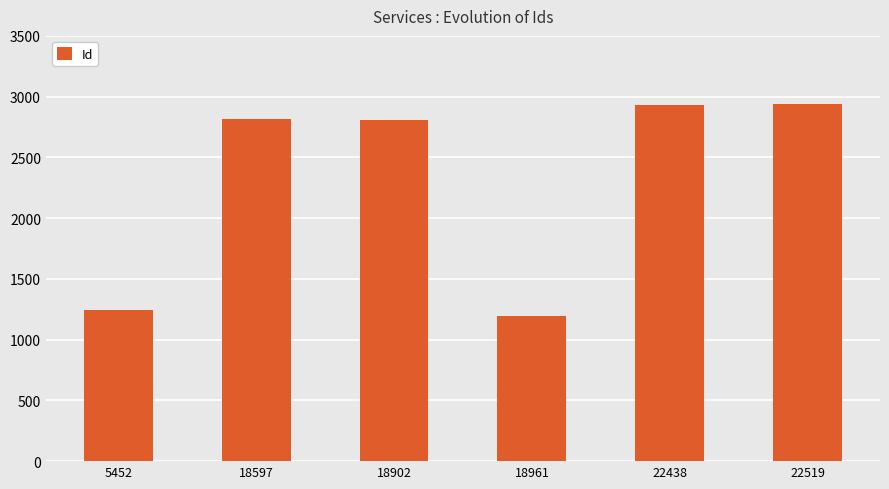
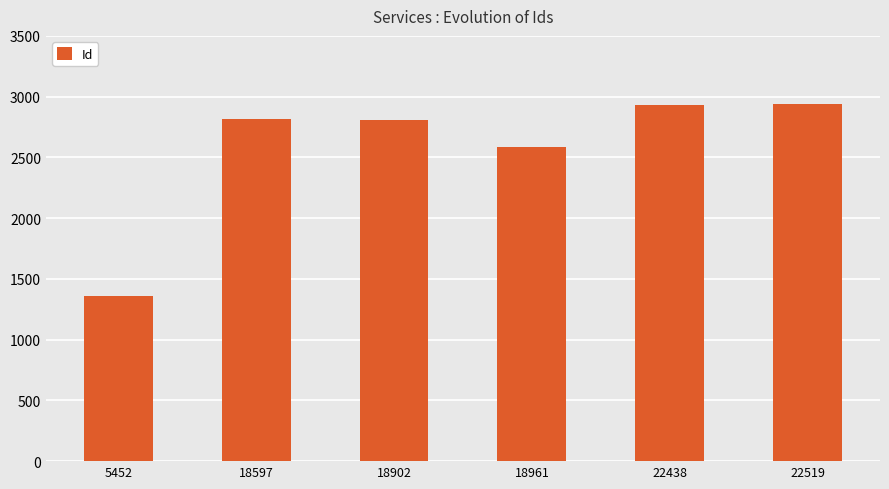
  {
-   "5452": 1240,
+   "5452": 1360,
    "18597": 2810,
    "18902": 2810,
-   "18961": 1190,
+   "18961": 2580,
    "22438": 2930,
    "22519": 2940
  }
